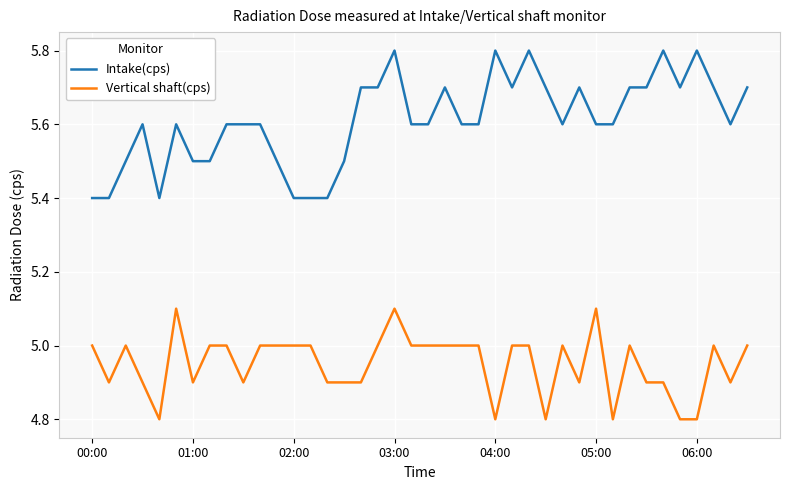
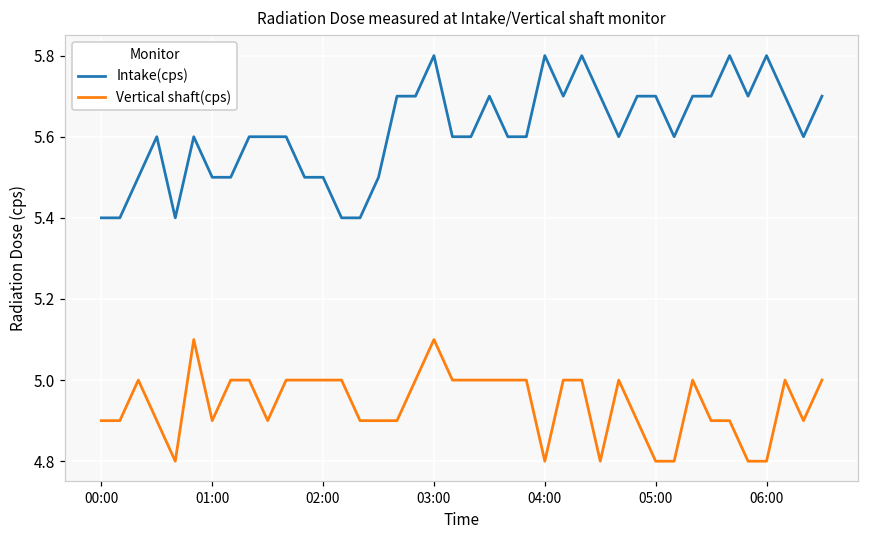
  {
    "Intake(cps)": {
      "00:00": 5.4,
      "01:00": 5.5,
-     "02:00": 5.4,
+     "02:00": 5.5,
      "03:00": 5.8,
      "04:00": 5.8,
-     "05:00": 5.6,
+     "05:00": 5.7,
      "06:00": 5.8
    },
    "Vertical shaft(cps)": {
-     "00:00": 5.0,
+     "00:00": 4.9,
      "01:00": 4.9,
      "02:00": 5.0,
      "03:00": 5.1,
      "04:00": 4.8,
-     "05:00": 5.1,
+     "05:00": 4.8,
      "06:00": 4.8
    }
  }
